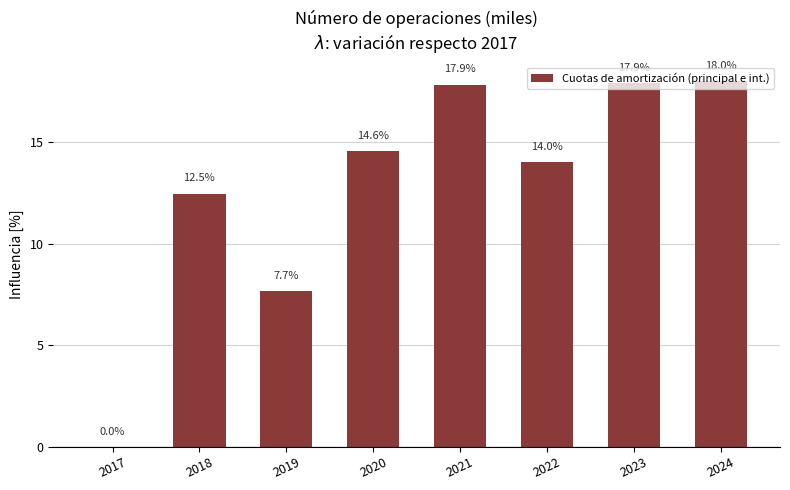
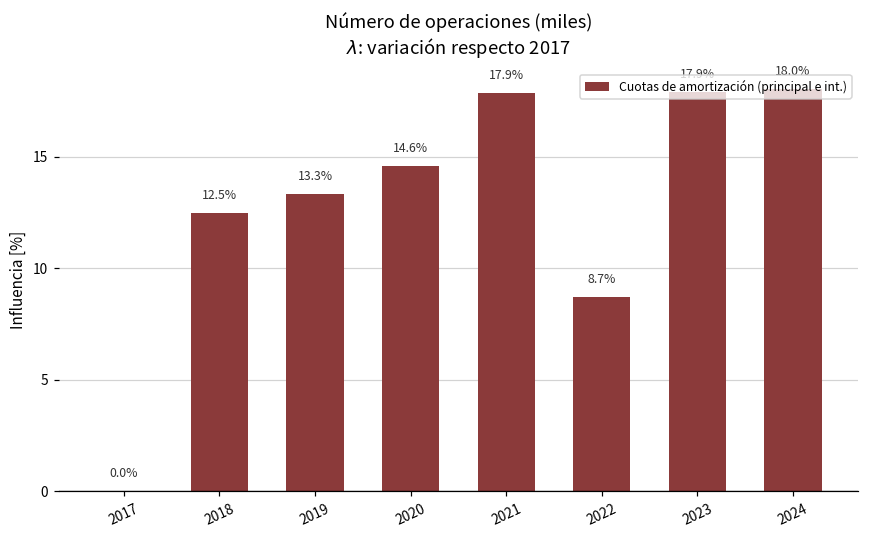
  {
    "2017": "0.0%",
    "2018": "12.5%",
-   "2019": "7.7%",
+   "2019": "13.3%",
    "2020": "14.6%",
    "2021": "17.9%",
-   "2022": "14.0%"
+   "2022": "8.7%"
  }
